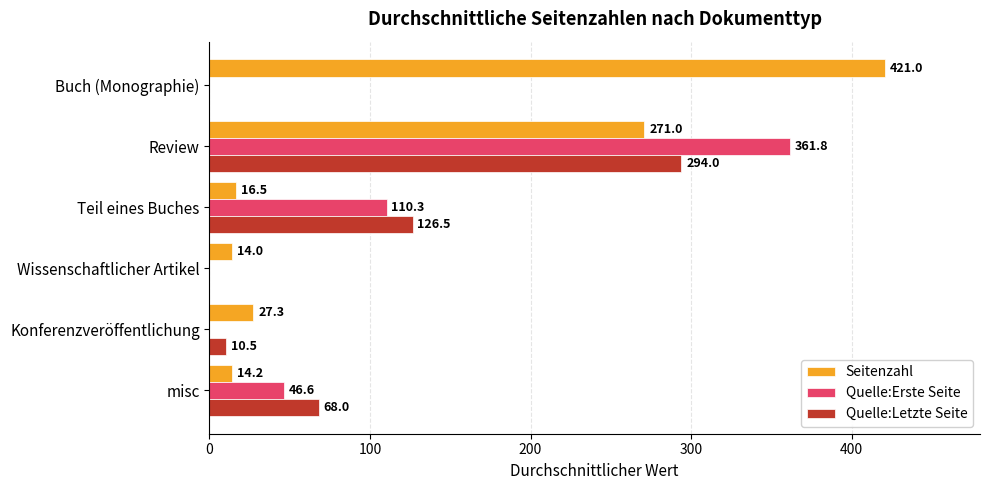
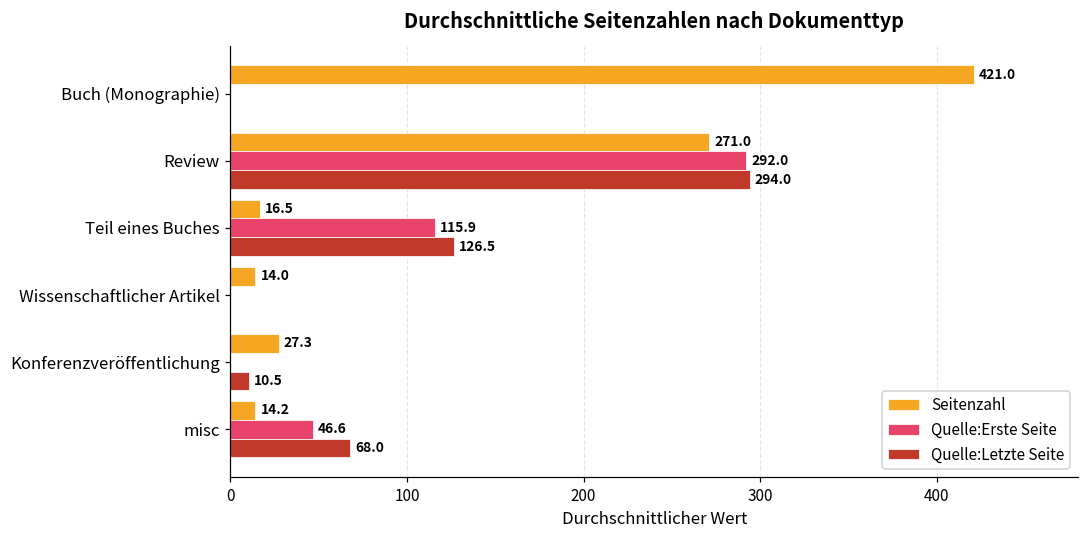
  {
    "Seitenzahl": {
      "Buch (Monographie)": 421.0,
      "Review": 271.0,
      "Teil eines Buches": 16.5,
      "Wissenschaftlicher Artikel": 14.0,
      "Konferenzveröffentlichung": 27.3,
      "misc": 14.2
    },
    "Quelle:Erste Seite": {
-     "Review": 361.8,
-     "Teil eines Buches": 110.3,
+     "Review": 292.0,
+     "Teil eines Buches": 115.9,
      "misc": 46.6
    },
    "Quelle:Letzte Seite": {
      "Review": 294.0,
      "Teil eines Buches": 126.5,
      "Konferenzveröffentlichung": 10.5,
      "misc": 68.0
    }
  }
